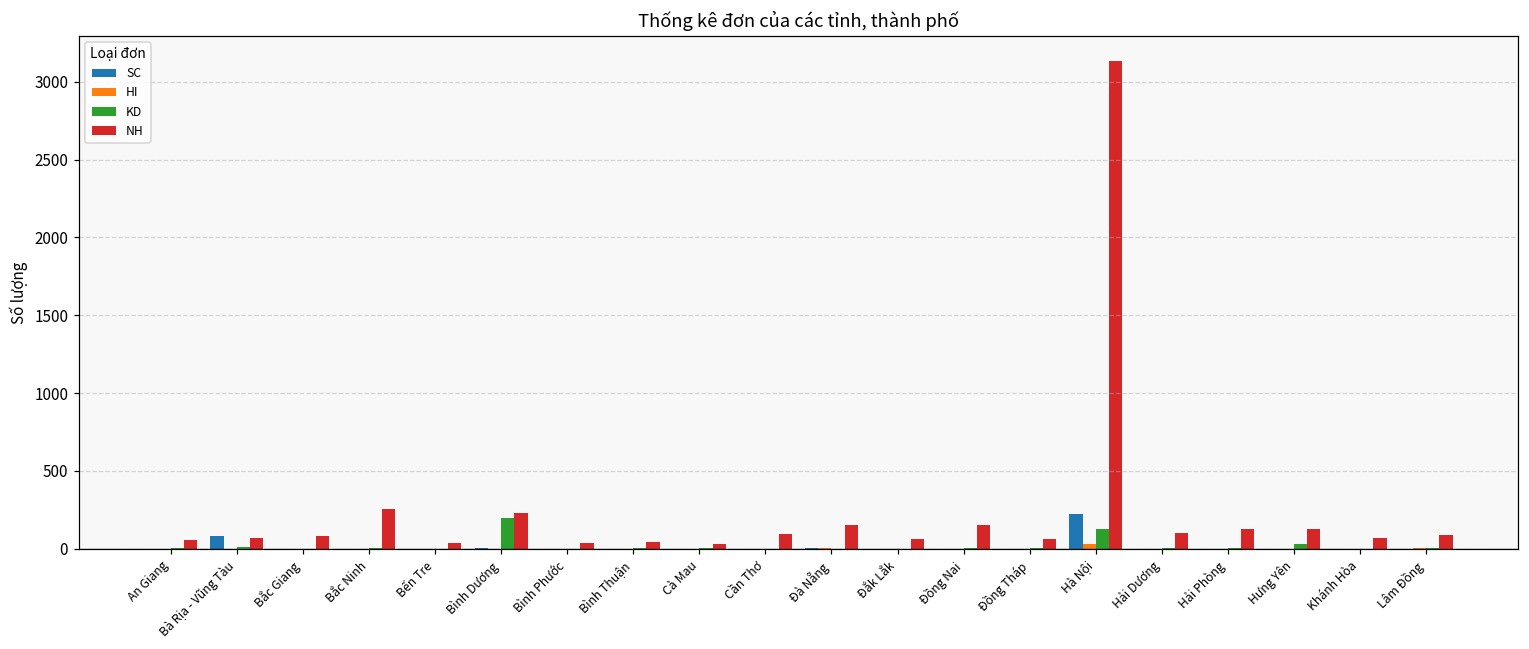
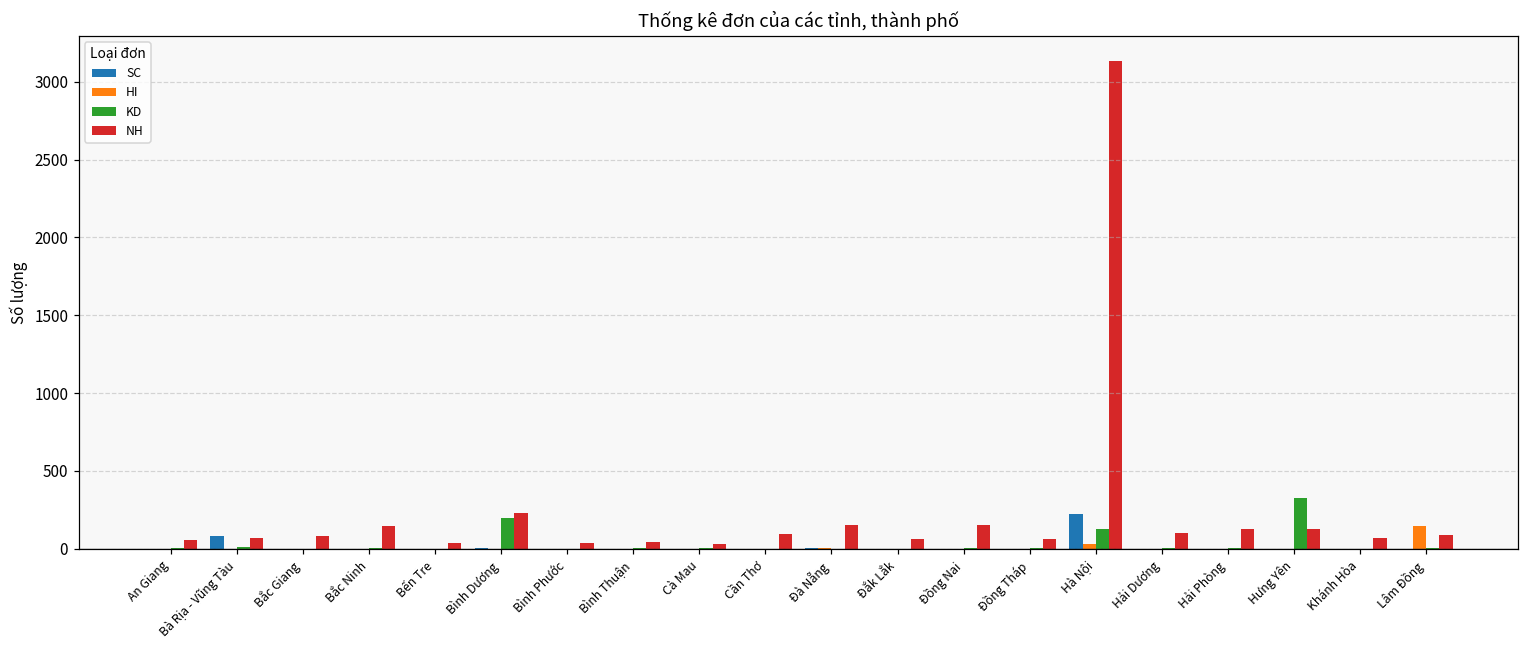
  {
    "SC": {
      "An Giang": 0,
      "Bà Rịa - Vũng Tàu": 90,
      "Bến Tre": 0,
      "Bình Phước": 0,
      "Bình Thuận": 0,
      "Cà Mau": 0,
      "Đồng Tháp": 0,
      "Hà Nội": 220
    },
    "HI": {
      "An Giang": 0,
      "Bắc Giang": 0,
      "Bến Tre": 0,
      "Bình Thuận": 0,
      "Cà Mau": 0,
      "Đắk Lắk": 0,
      "Hà Nội": 30,
      "Hải Dương": 0,
      "Hải Phòng": 0,
      "Hưng Yên": 0,
-     "Lâm Đồng": 10
+     "Lâm Đồng": 150
    },
    "KD": {
      "Bắc Giang": 0,
      "Bình Dương": 200,
      "Bình Phước": 0,
      "Hà Nội": 130,
-     "Hưng Yên": 30
+     "Hưng Yên": 330
    },
    "NH": {
      "An Giang": 50,
      "Bà Rịa - Vũng Tàu": 70,
      "Bắc Giang": 80,
-     "Bắc Ninh": 260,
+     "Bắc Ninh": 150,
      "Bến Tre": 40,
      "Bình Dương": 230,
      "Bình Phước": 40,
      "Bình Thuận": 40,
      "Cà Mau": 30,
      "Cần Thơ": 100,
      "Đà Nẵng": 150,
      "Đắk Lắk": 60,
      "Đồng Nai": 160,
      "Đồng Tháp": 60,
      "Hà Nội": 3140,
      "Hải Dương": 100,
      "Hải Phòng": 130,
      "Hưng Yên": 130,
      "Khánh Hòa": 70,
      "Lâm Đồng": 90
    }
  }
